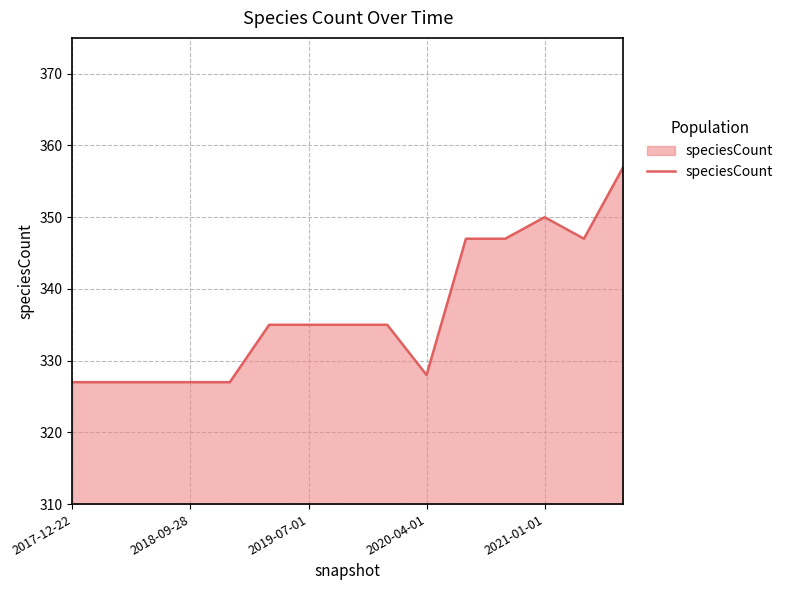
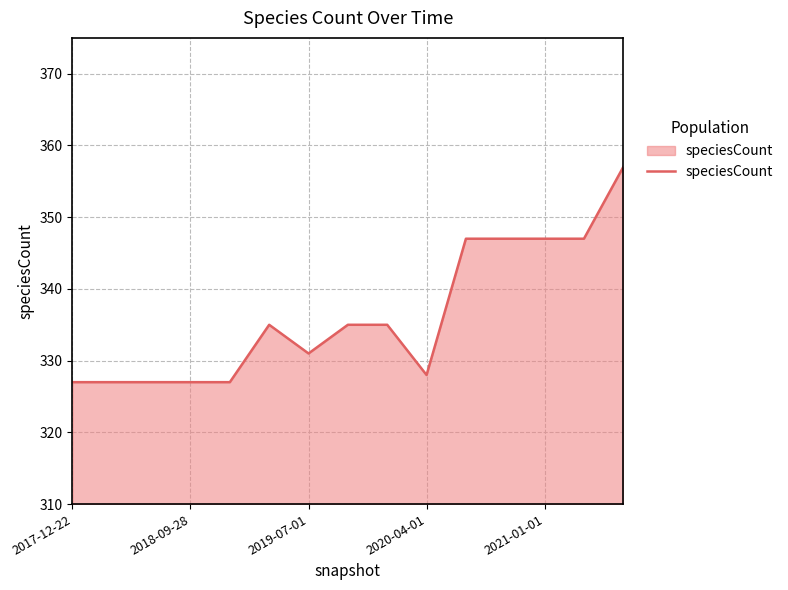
  {
    "2017-12-22": 327,
    "2018-09-28": 327,
-   "2019-07-01": 335,
+   "2019-07-01": 331,
    "2020-04-01": 328,
-   "2021-01-01": 350
+   "2021-01-01": 347
  }
